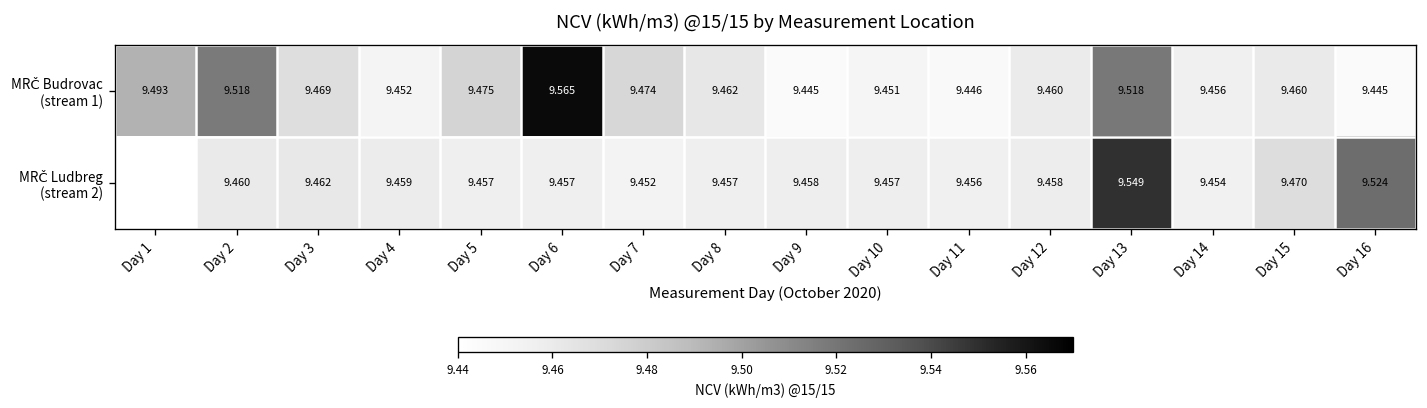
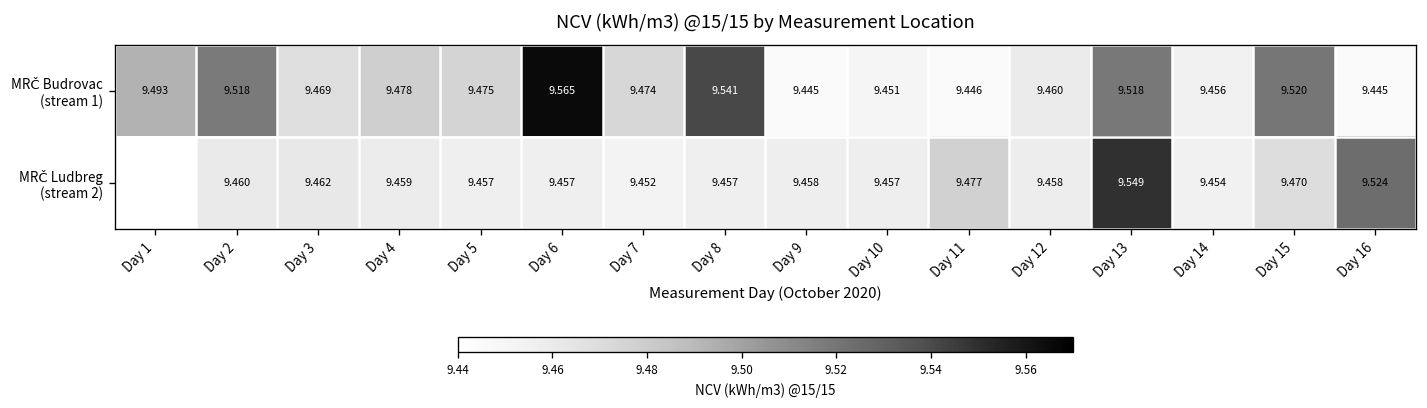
  {
    "MRČ Budrovac (stream 1)": {
      "Day 1": 9.493,
      "Day 2": 9.518,
      "Day 3": 9.469,
-     "Day 4": 9.452,
+     "Day 4": 9.478,
      "Day 5": 9.475,
      "Day 6": 9.565,
      "Day 7": 9.474,
-     "Day 8": 9.462,
+     "Day 8": 9.541,
      "Day 9": 9.445,
      "Day 10": 9.451,
      "Day 11": 9.446,
      "Day 12": 9.460,
      "Day 13": 9.518,
      "Day 14": 9.456,
-     "Day 15": 9.460,
+     "Day 15": 9.520,
      "Day 16": 9.445
    },
    "MRČ Ludbreg (stream 2)": {
      "Day 2": 9.460,
      "Day 3": 9.462,
      "Day 4": 9.459,
      "Day 5": 9.457,
      "Day 6": 9.457,
      "Day 7": 9.452,
      "Day 8": 9.457,
      "Day 9": 9.458,
      "Day 10": 9.457,
-     "Day 11": 9.456,
+     "Day 11": 9.477,
      "Day 12": 9.458,
      "Day 13": 9.549,
      "Day 14": 9.454,
      "Day 15": 9.470,
      "Day 16": 9.524
    }
  }
